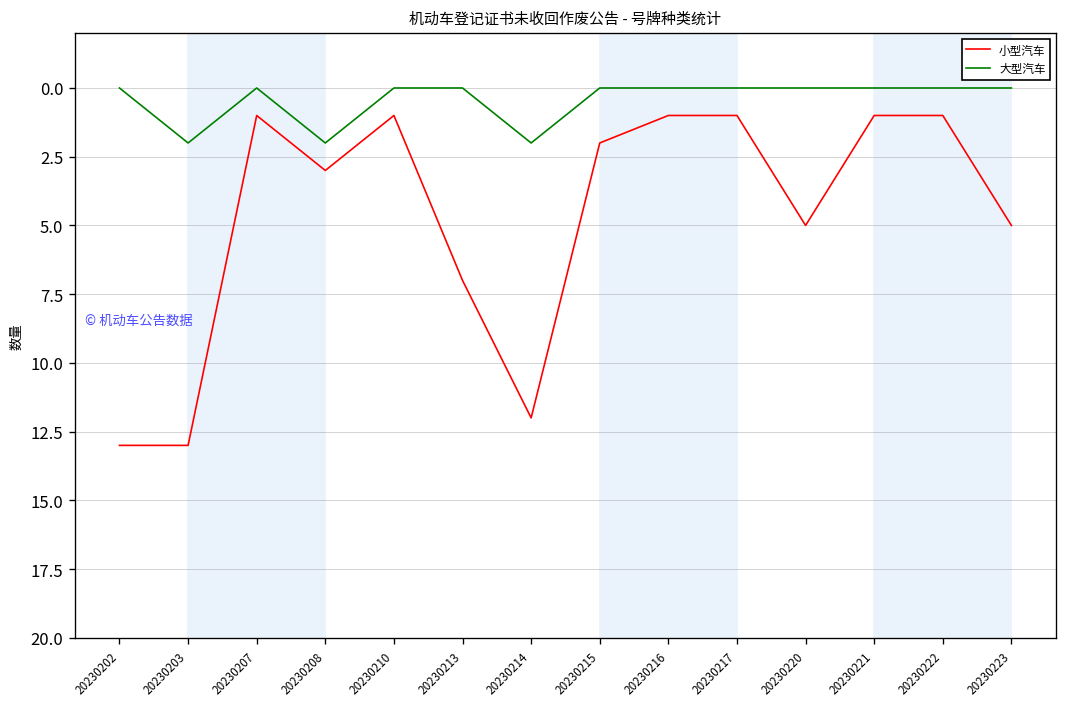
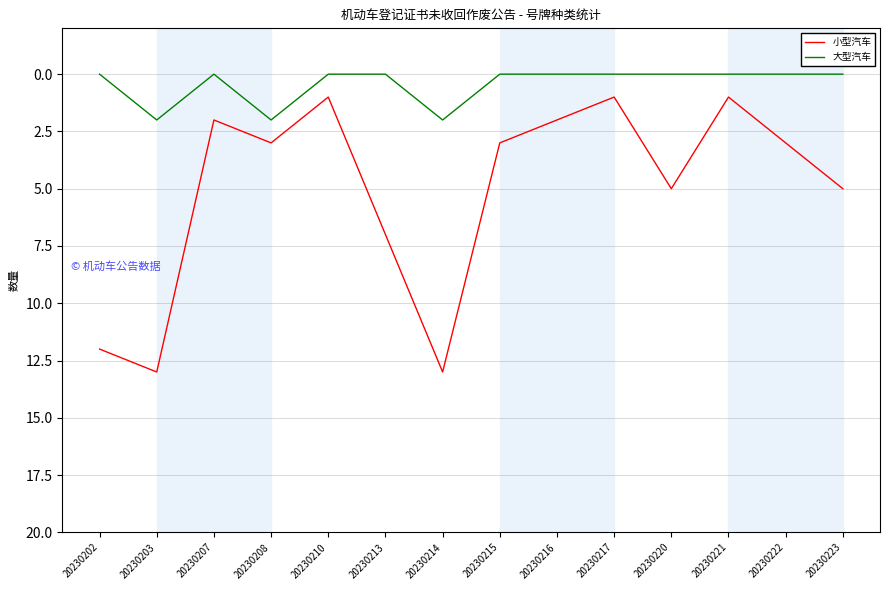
  {
    "小型汽车": {
-     "20230202": 13,
+     "20230202": 12,
      "20230203": 13,
-     "20230207": 1,
+     "20230207": 2,
      "20230208": 3,
      "20230210": 1,
      "20230213": 7,
-     "20230214": 12,
-     "20230215": 2,
-     "20230216": 1,
+     "20230214": 13,
+     "20230215": 3,
+     "20230216": 2,
      "20230217": 1,
      "20230220": 5,
      "20230221": 1,
-     "20230222": 1,
+     "20230222": 3,
      "20230223": 5
    },
    "大型汽车": {
      "20230202": 0,
      "20230203": 2,
      "20230207": 0,
      "20230208": 2,
      "20230210": 0,
      "20230213": 0,
      "20230214": 2,
      "20230215": 0,
      "20230216": 0,
      "20230217": 0,
      "20230220": 0,
      "20230221": 0,
      "20230222": 0,
      "20230223": 0
    }
  }
